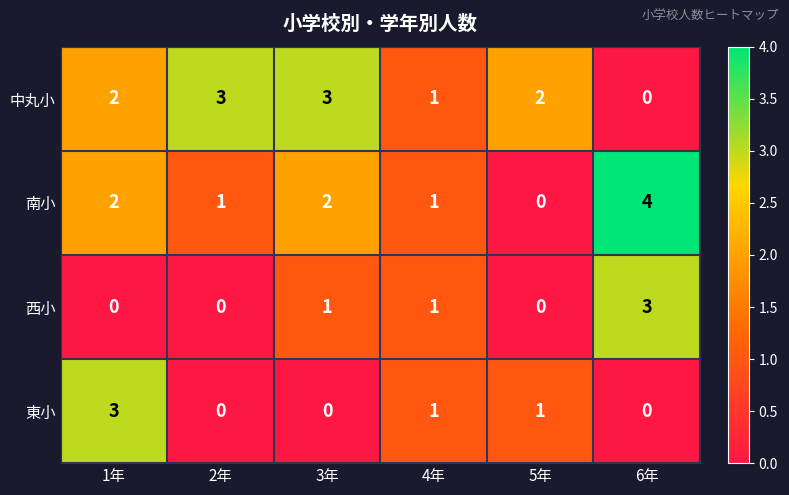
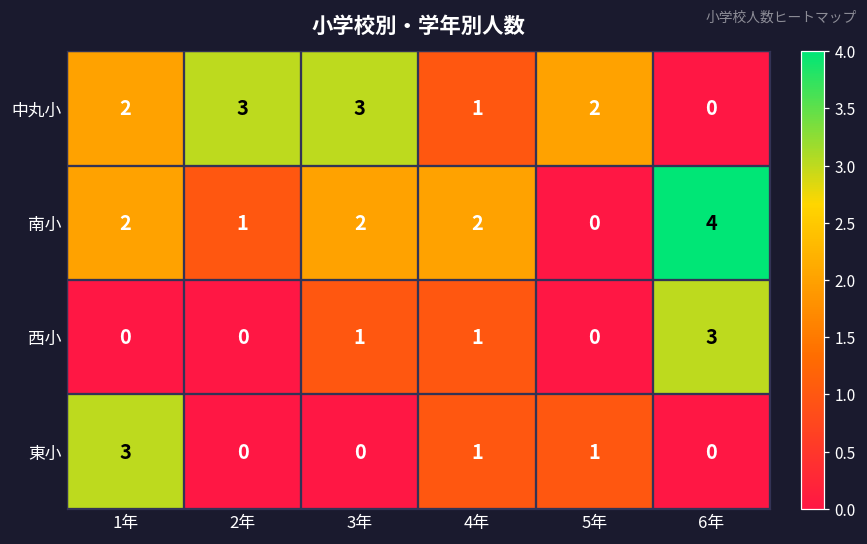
  {
    "中丸小": {
      "1年": 2,
      "2年": 3,
      "3年": 3,
      "4年": 1,
      "5年": 2,
      "6年": 0
    },
    "南小": {
      "1年": 2,
      "2年": 1,
      "3年": 2,
-     "4年": 1,
+     "4年": 2,
      "5年": 0,
      "6年": 4
    },
    "西小": {
      "1年": 0,
      "2年": 0,
      "3年": 1,
      "4年": 1,
      "5年": 0,
      "6年": 3
    },
    "東小": {
      "1年": 3,
      "2年": 0,
      "3年": 0,
      "4年": 1,
      "5年": 1,
      "6年": 0
    }
  }
